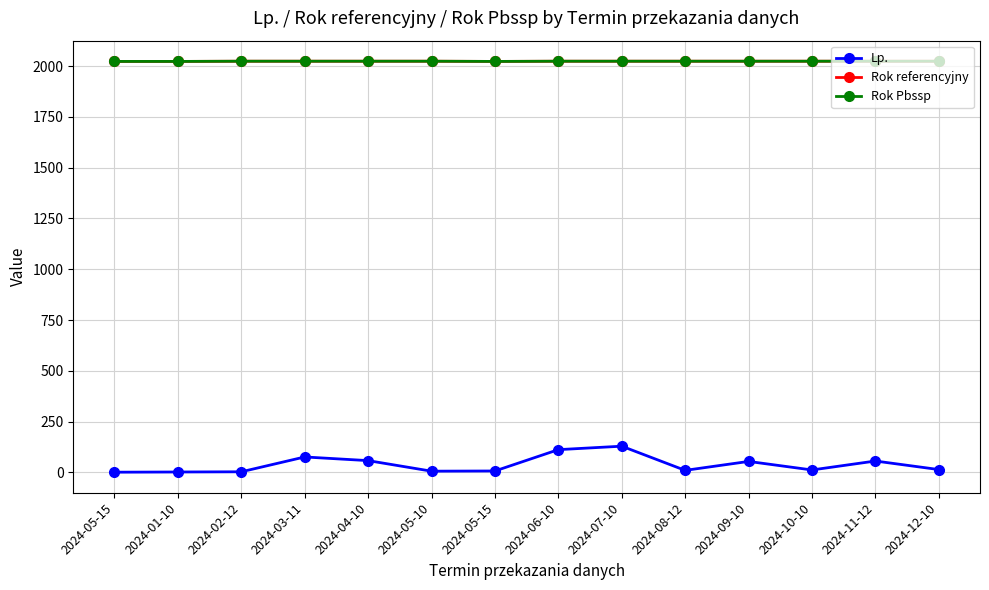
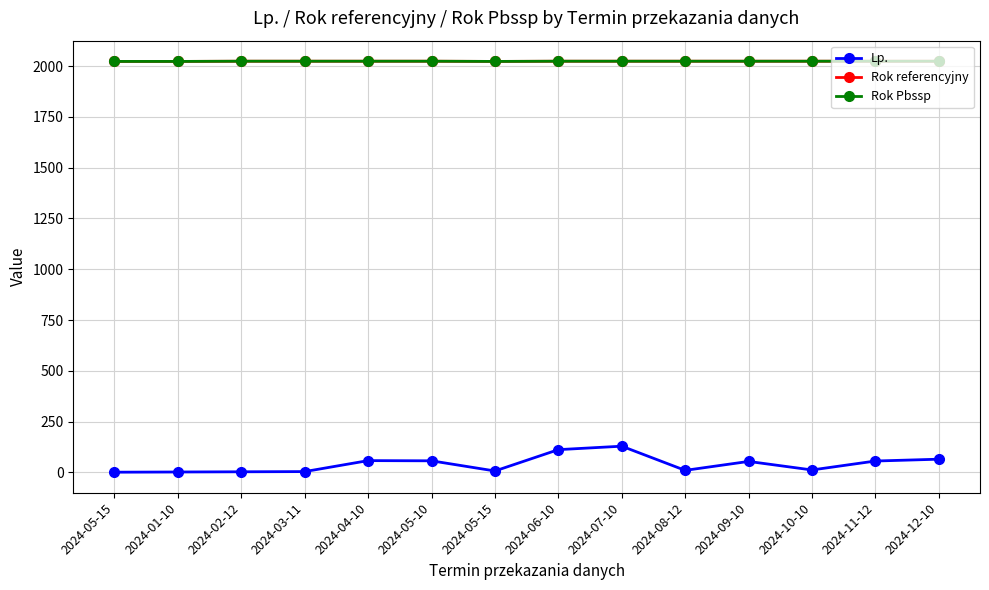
  {
    "Lp.": {
      "2024-01-10": 0,
      "2024-02-12": 0,
-     "2024-03-11": 80,
+     "2024-03-11": 0,
      "2024-04-10": 60,
-     "2024-05-10": 10,
+     "2024-05-10": 60,
      "2024-06-10": 110,
      "2024-07-10": 130,
      "2024-08-12": 10,
      "2024-09-10": 50,
      "2024-10-10": 10,
      "2024-11-12": 60,
-     "2024-12-10": 10
+     "2024-12-10": 70
    },
    "Rok Pbssp": {
      "2024-01-10": 2020,
      "2024-02-12": 2020,
      "2024-03-11": 2020,
      "2024-04-10": 2020,
      "2024-05-10": 2020,
      "2024-06-10": 2020,
      "2024-07-10": 2020,
      "2024-08-12": 2020,
      "2024-09-10": 2020,
      "2024-10-10": 2020
    }
  }
